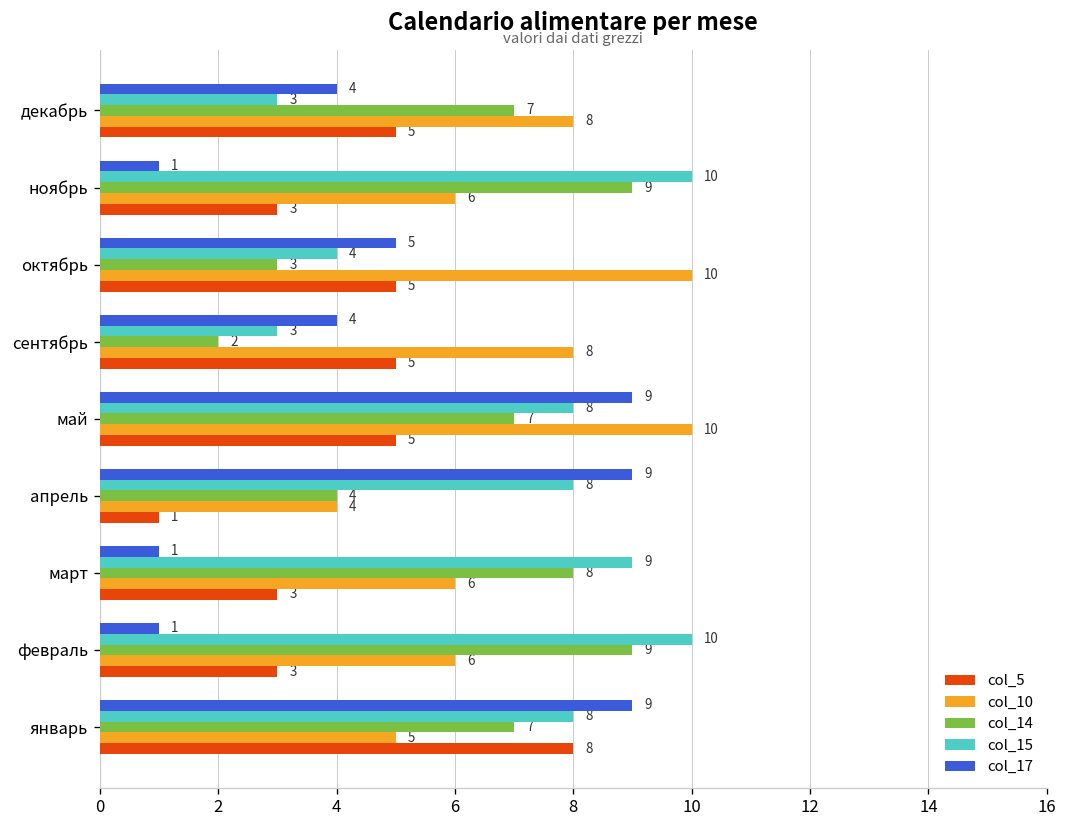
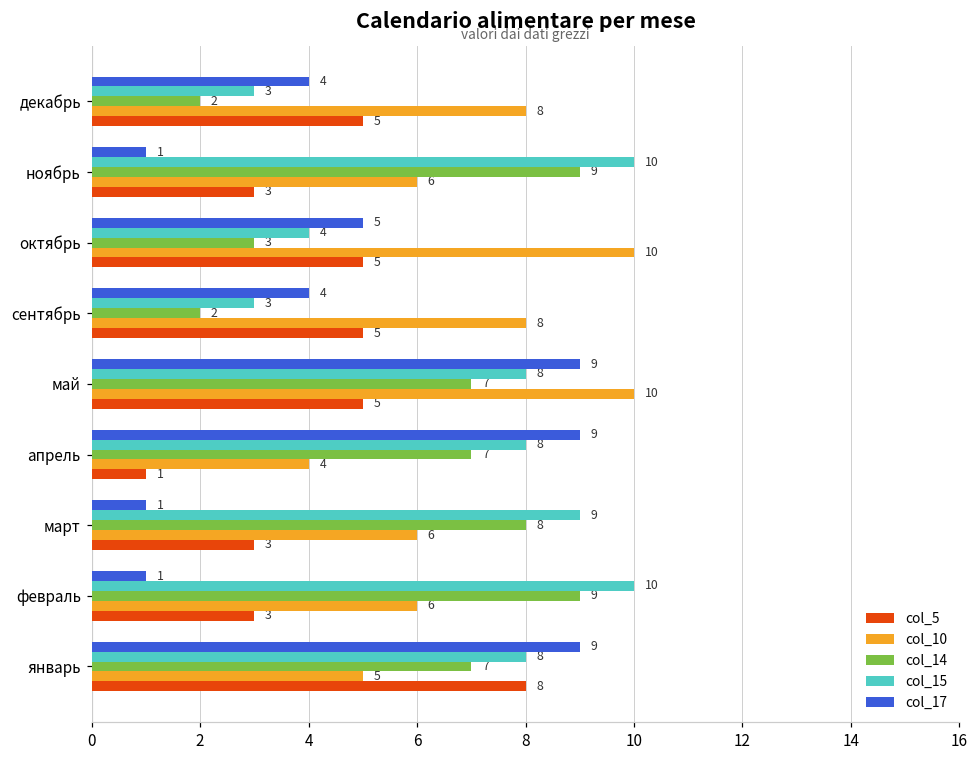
  {
    "col_5": {
      "декабрь": 5,
      "ноябрь": 3,
      "октябрь": 5,
      "сентябрь": 5,
      "май": 5,
      "апрель": 1,
      "март": 3,
      "февраль": 3,
      "январь": 8
    },
    "col_10": {
      "декабрь": 8,
      "ноябрь": 6,
      "октябрь": 10,
      "сентябрь": 8,
      "май": 10,
      "апрель": 4,
      "март": 6,
      "февраль": 6,
      "январь": 5
    },
    "col_14": {
-     "декабрь": 7,
+     "декабрь": 2,
      "ноябрь": 9,
      "октябрь": 3,
      "сентябрь": 2,
      "май": 7,
-     "апрель": 4,
+     "апрель": 7,
      "март": 8,
      "февраль": 9,
      "январь": 7
    },
    "col_15": {
      "декабрь": 3,
      "ноябрь": 10,
      "октябрь": 4,
      "сентябрь": 3,
      "май": 8,
      "апрель": 8,
      "март": 9,
      "февраль": 10,
      "январь": 8
    },
    "col_17": {
      "декабрь": 4,
      "ноябрь": 1,
      "октябрь": 5,
      "сентябрь": 4,
      "май": 9,
      "апрель": 9,
      "март": 1,
      "февраль": 1,
      "январь": 9
    }
  }
